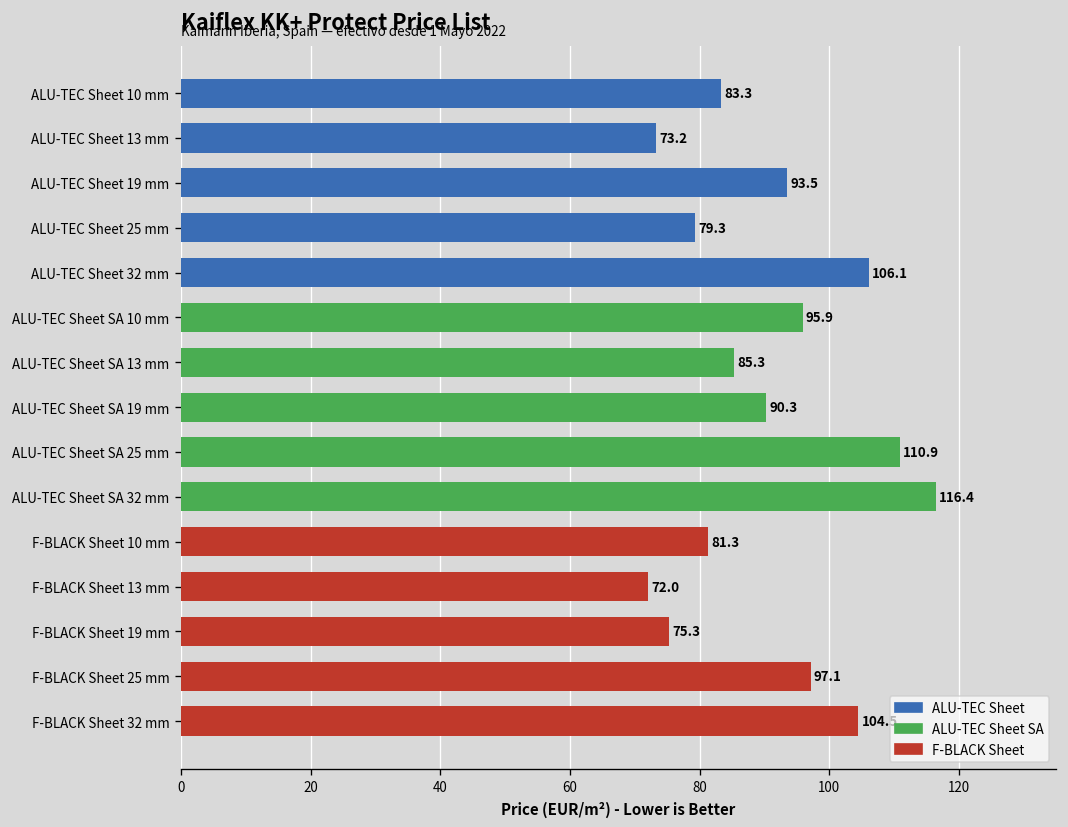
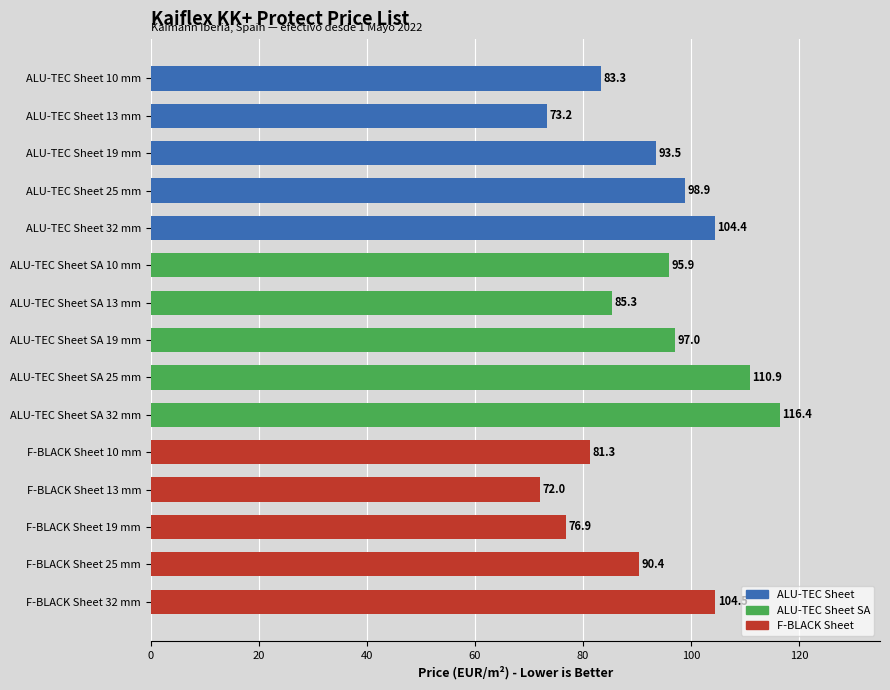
  {
    "ALU-TEC Sheet 10 mm": 83.3,
    "ALU-TEC Sheet 13 mm": 73.2,
    "ALU-TEC Sheet 19 mm": 93.5,
-   "ALU-TEC Sheet 25 mm": 79.3,
-   "ALU-TEC Sheet 32 mm": 106.1,
+   "ALU-TEC Sheet 25 mm": 98.9,
+   "ALU-TEC Sheet 32 mm": 104.4,
    "ALU-TEC Sheet SA 10 mm": 95.9,
    "ALU-TEC Sheet SA 13 mm": 85.3,
-   "ALU-TEC Sheet SA 19 mm": 90.3,
+   "ALU-TEC Sheet SA 19 mm": 97.0,
    "ALU-TEC Sheet SA 25 mm": 110.9,
    "ALU-TEC Sheet SA 32 mm": 116.4,
    "F-BLACK Sheet 10 mm": 81.3,
    "F-BLACK Sheet 13 mm": 72.0,
-   "F-BLACK Sheet 19 mm": 75.3,
-   "F-BLACK Sheet 25 mm": 97.1
+   "F-BLACK Sheet 19 mm": 76.9,
+   "F-BLACK Sheet 25 mm": 90.4
  }
